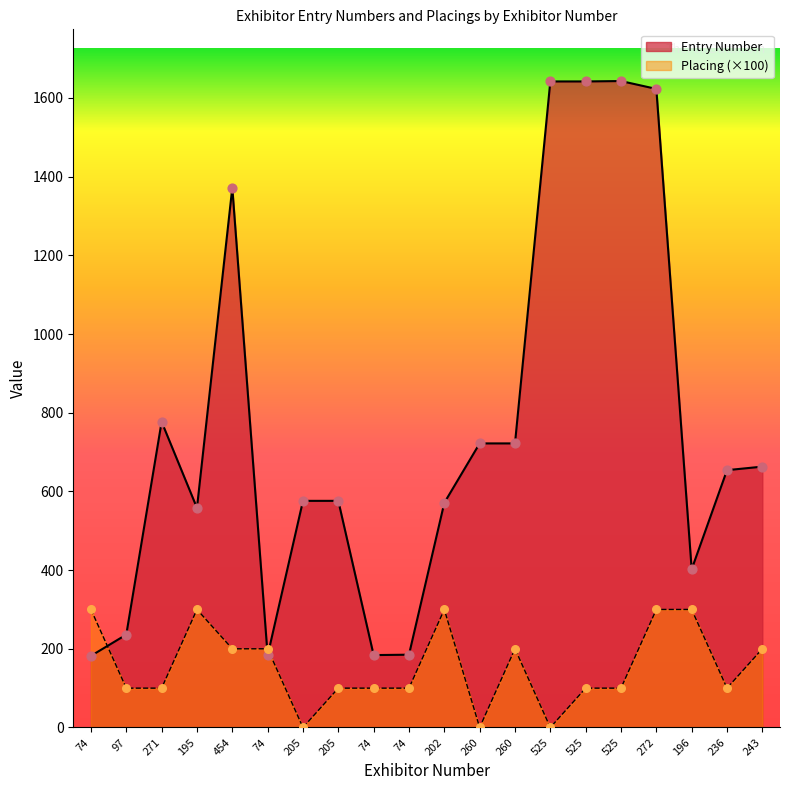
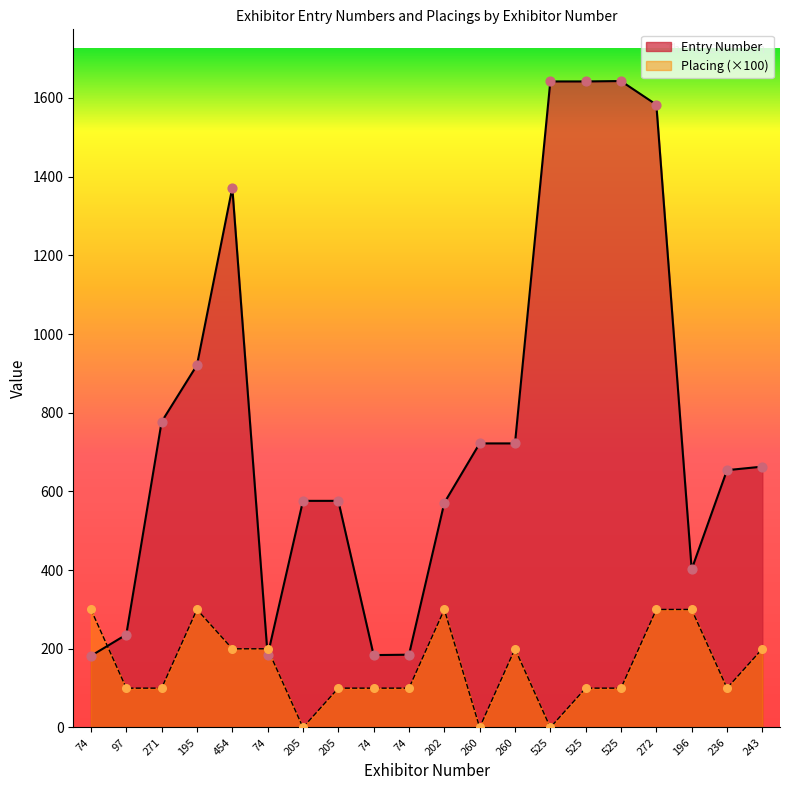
  {
    "Entry Number": {
      "97": 240,
      "271": 780,
-     "195": 560,
+     "195": 920,
      "454": 1370,
      "202": 570,
-     "272": 1620,
+     "272": 1580,
      "196": 400,
      "236": 650,
      "243": 660
    },
    "Placing (×100)": {
      "97": 100,
      "271": 100,
      "195": 300,
      "454": 200,
      "202": 300,
      "272": 300,
      "196": 300,
      "236": 100,
      "243": 200
    }
  }
